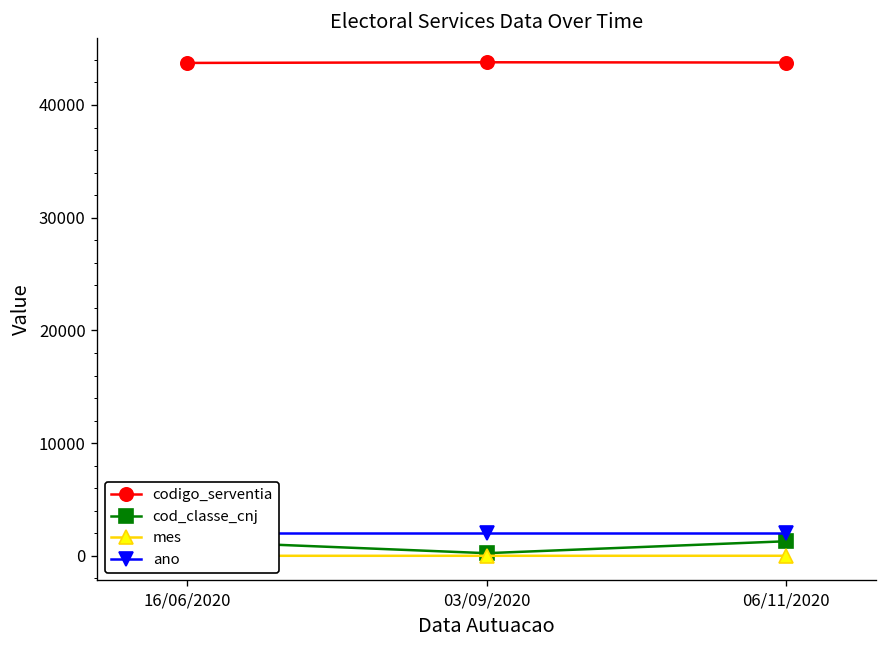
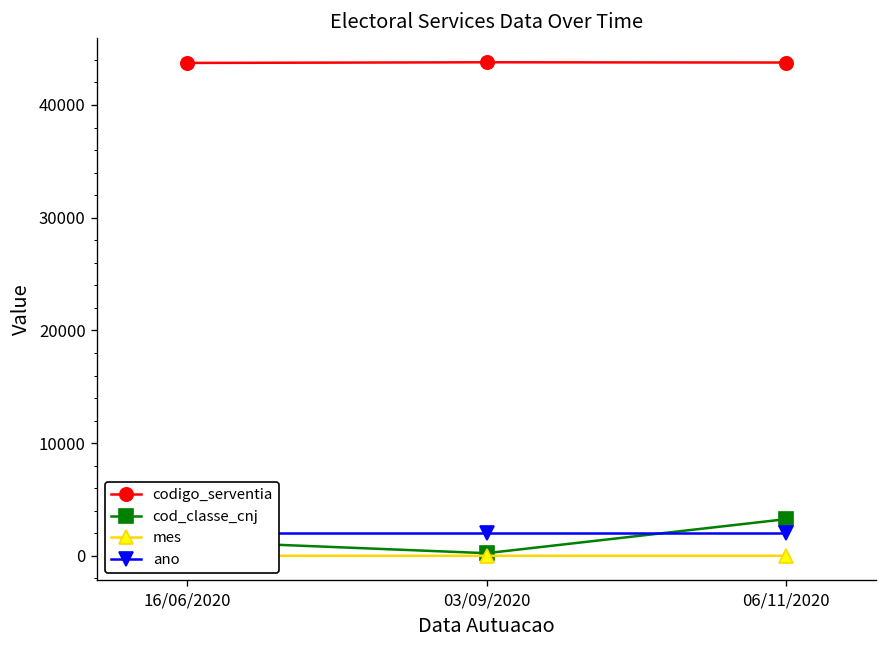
  {
    "codigo_serventia": {
      "16/06/2020": 44000,
      "03/09/2020": 44000,
      "06/11/2020": 44000
    },
    "cod_classe_cnj": {
-     "06/11/2020": 1000
+     "06/11/2020": 3000
    },
    "mes": {
      "06/11/2020": 0
    },
    "ano": {
      "03/09/2020": 2000,
      "06/11/2020": 2000
    }
  }
